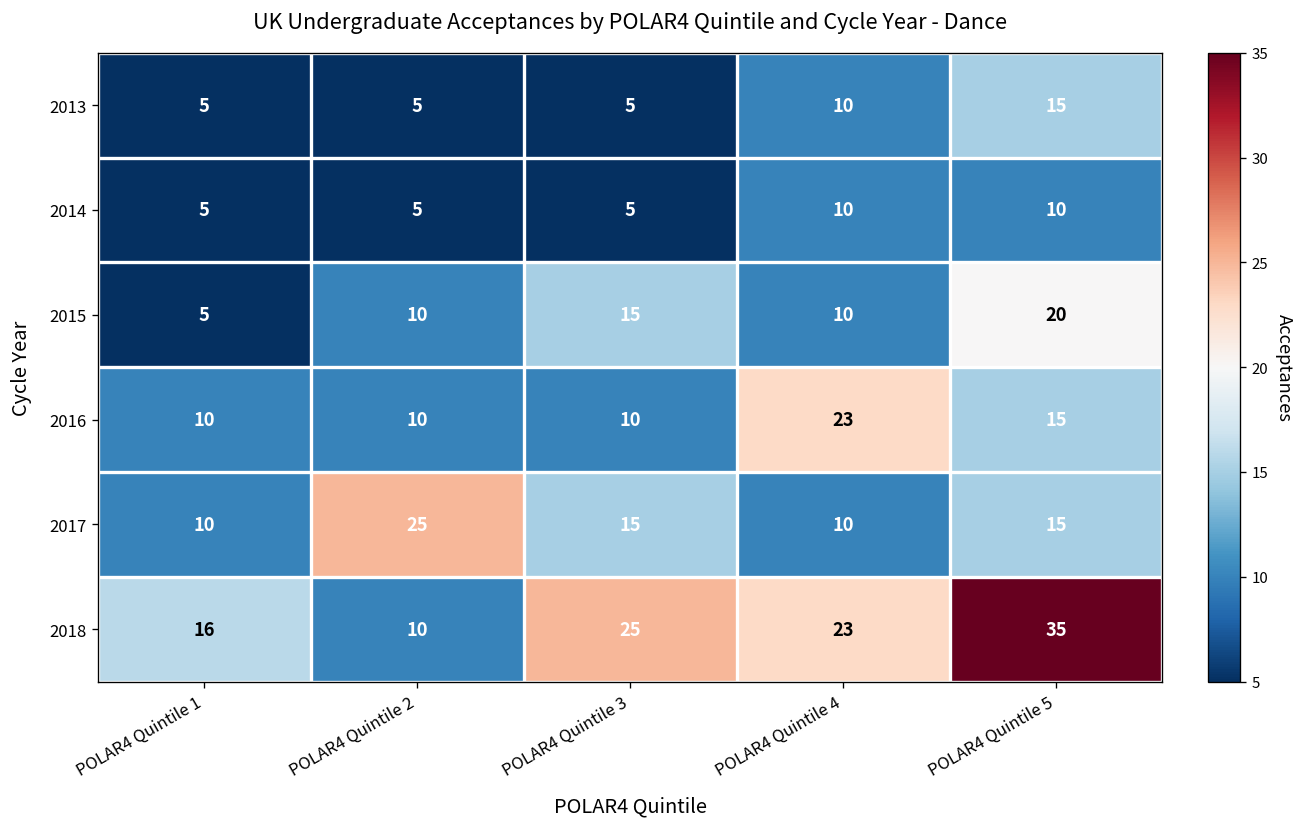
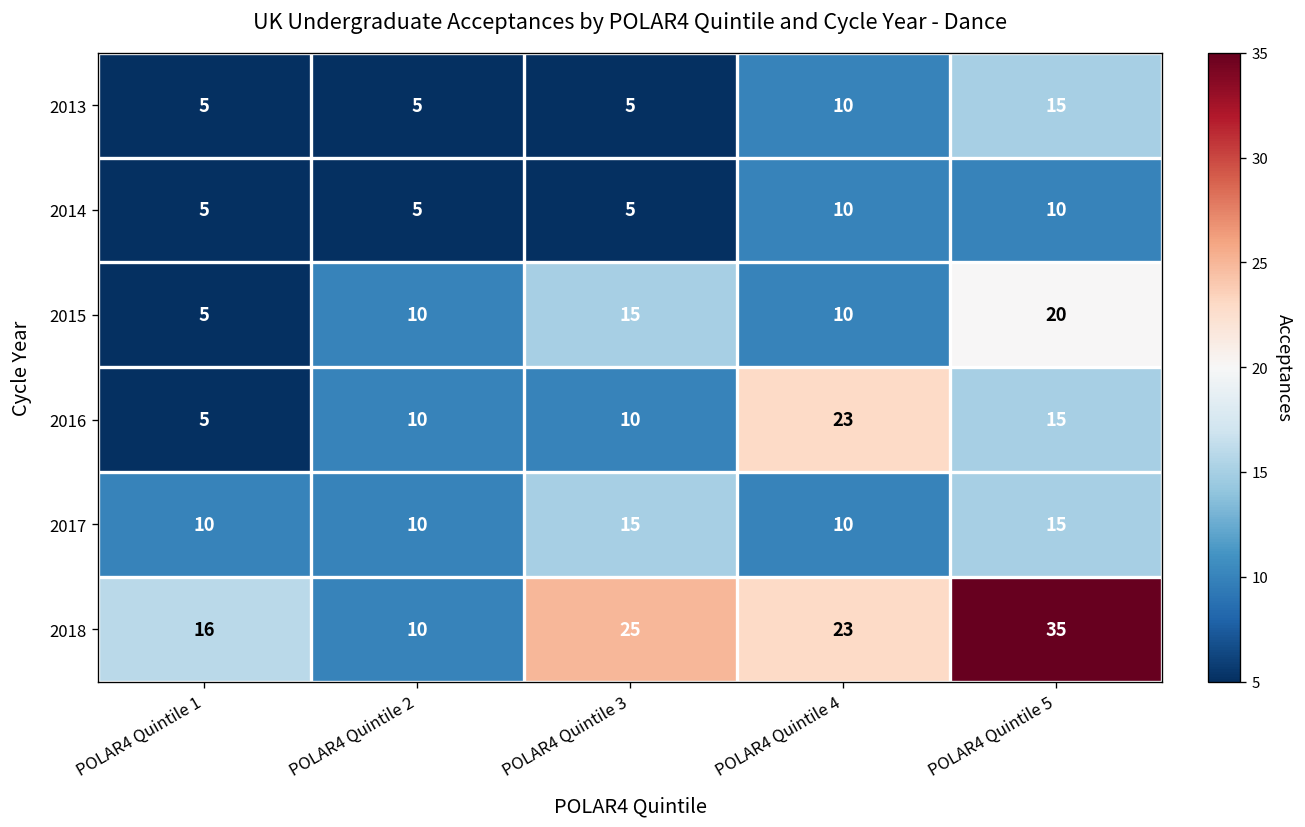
  {
    "2013": {
      "POLAR4 Quintile 1": 5,
      "POLAR4 Quintile 2": 5,
      "POLAR4 Quintile 3": 5,
      "POLAR4 Quintile 4": 10,
      "POLAR4 Quintile 5": 15
    },
    "2014": {
      "POLAR4 Quintile 1": 5,
      "POLAR4 Quintile 2": 5,
      "POLAR4 Quintile 3": 5,
      "POLAR4 Quintile 4": 10,
      "POLAR4 Quintile 5": 10
    },
    "2015": {
      "POLAR4 Quintile 1": 5,
      "POLAR4 Quintile 2": 10,
      "POLAR4 Quintile 3": 15,
      "POLAR4 Quintile 4": 10,
      "POLAR4 Quintile 5": 20
    },
    "2016": {
-     "POLAR4 Quintile 1": 10,
+     "POLAR4 Quintile 1": 5,
      "POLAR4 Quintile 2": 10,
      "POLAR4 Quintile 3": 10,
      "POLAR4 Quintile 4": 23,
      "POLAR4 Quintile 5": 15
    },
    "2017": {
      "POLAR4 Quintile 1": 10,
-     "POLAR4 Quintile 2": 25,
+     "POLAR4 Quintile 2": 10,
      "POLAR4 Quintile 3": 15,
      "POLAR4 Quintile 4": 10,
      "POLAR4 Quintile 5": 15
    },
    "2018": {
      "POLAR4 Quintile 1": 16,
      "POLAR4 Quintile 2": 10,
      "POLAR4 Quintile 3": 25,
      "POLAR4 Quintile 4": 23,
      "POLAR4 Quintile 5": 35
    }
  }
